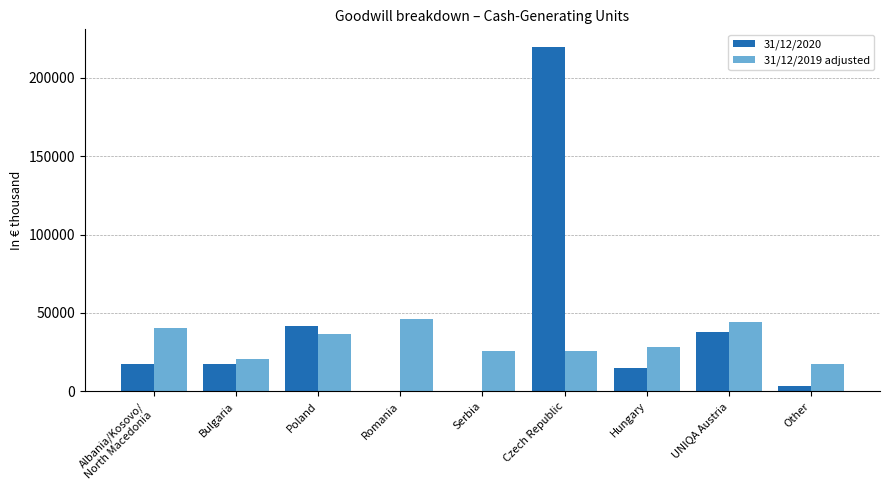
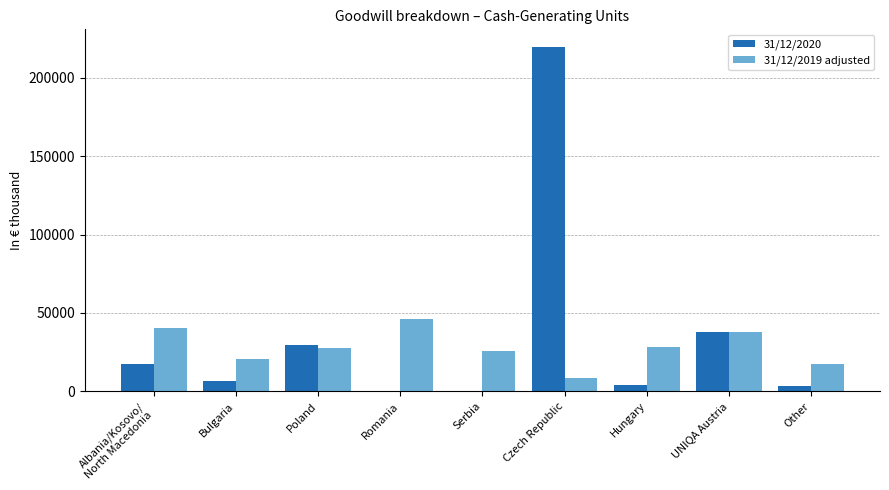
  {
    "31/12/2020": {
      "Albania/Kosovo/ North Macedonia": 18000,
-     "Bulgaria": 18000,
-     "Poland": 42000,
+     "Bulgaria": 7000,
+     "Poland": 29000,
      "Romania": 0,
      "Serbia": 0,
      "Czech Republic": 220000,
-     "Hungary": 15000,
+     "Hungary": 4000,
      "UNIQA Austria": 38000,
      "Other": 4000
    },
    "31/12/2019 adjusted": {
      "Albania/Kosovo/ North Macedonia": 40000,
      "Bulgaria": 21000,
-     "Poland": 36000,
+     "Poland": 28000,
      "Romania": 46000,
      "Serbia": 26000,
-     "Czech Republic": 26000,
+     "Czech Republic": 8000,
      "Hungary": 28000,
-     "UNIQA Austria": 44000,
+     "UNIQA Austria": 38000,
      "Other": 17000
    }
  }
